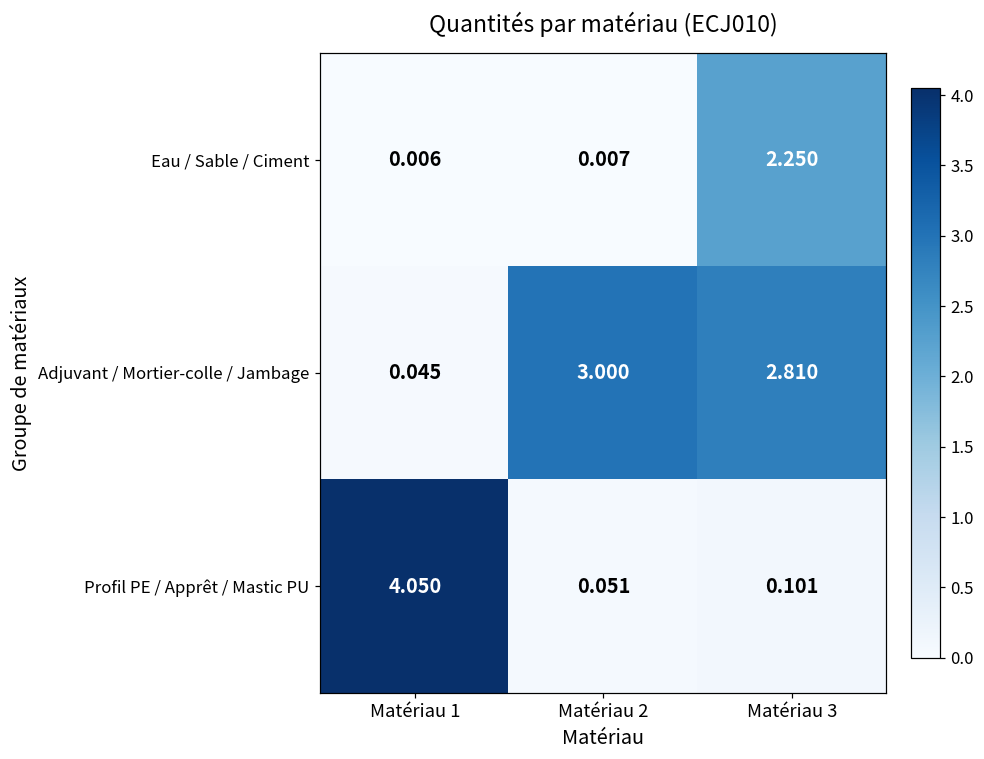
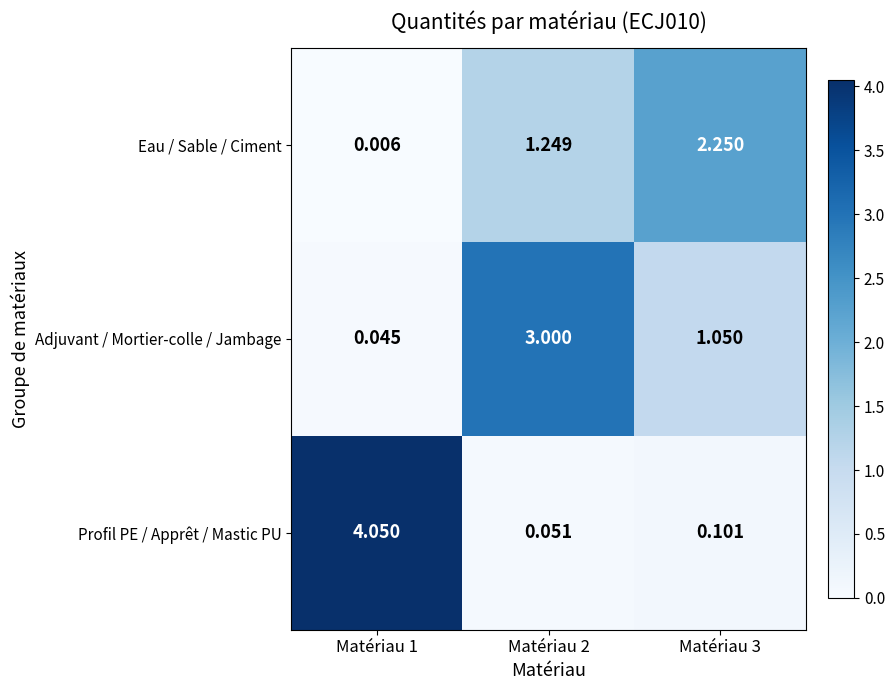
  {
    "Eau / Sable / Ciment": {
      "Matériau 1": 0.006,
-     "Matériau 2": 0.007,
+     "Matériau 2": 1.249,
      "Matériau 3": 2.250
    },
    "Adjuvant / Mortier-colle / Jambage": {
      "Matériau 1": 0.045,
      "Matériau 2": 3.000,
-     "Matériau 3": 2.810
+     "Matériau 3": 1.050
    },
    "Profil PE / Apprêt / Mastic PU": {
      "Matériau 1": 4.050,
      "Matériau 2": 0.051,
      "Matériau 3": 0.101
    }
  }
